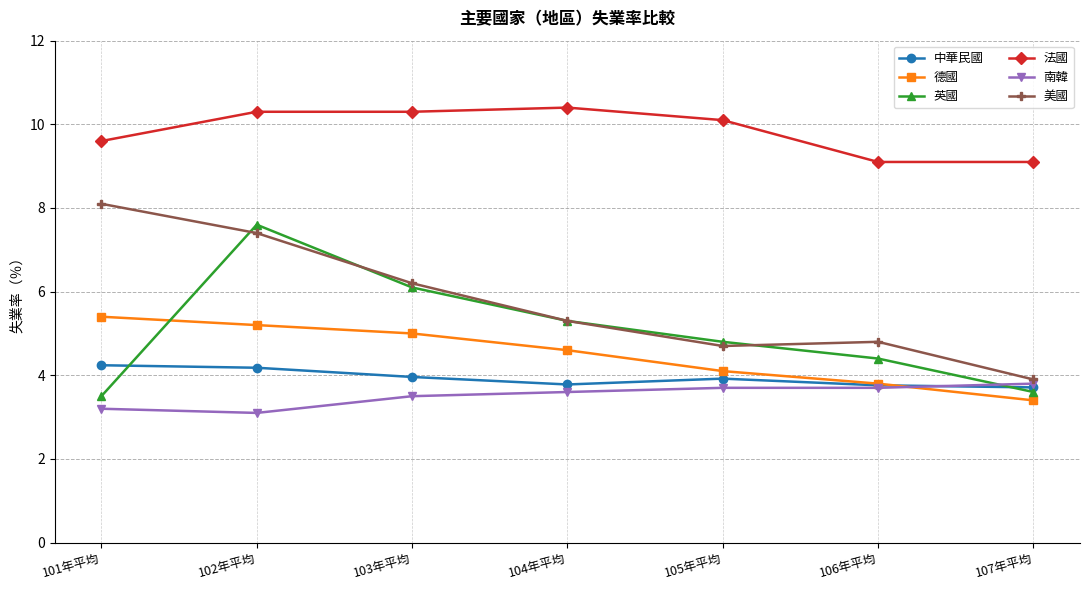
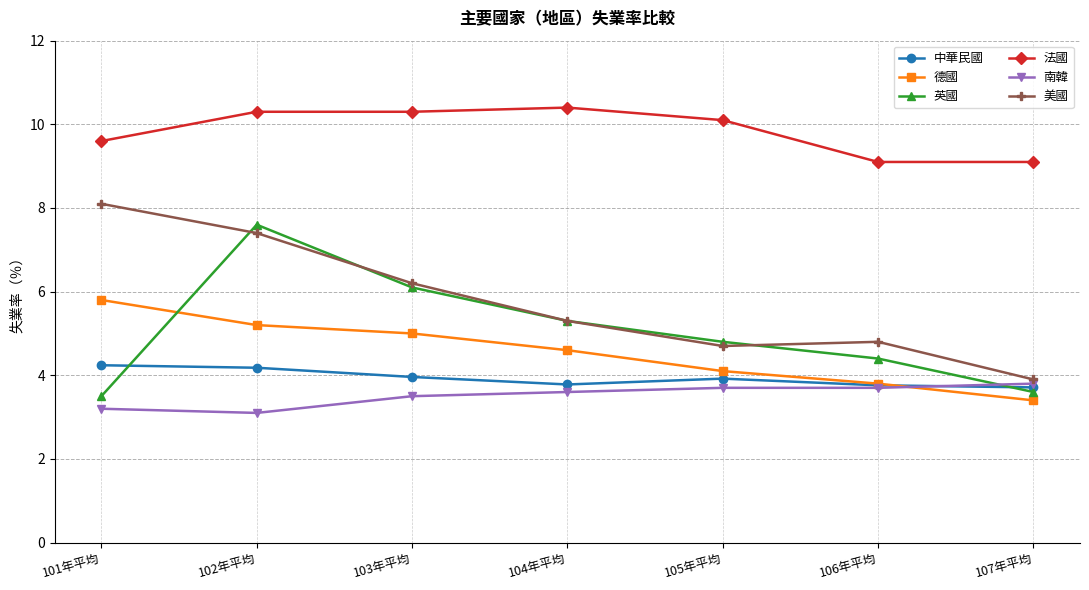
  {
    "中華民國": {
      "101年平均": 4.2,
      "102年平均": 4.2,
      "103年平均": 4.0,
      "104年平均": 3.8,
      "105年平均": 3.9,
      "107年平均": 3.7
    },
    "德國": {
-     "101年平均": 5.4,
+     "101年平均": 5.8,
      "102年平均": 5.2,
      "103年平均": 5.0,
      "104年平均": 4.6,
      "105年平均": 4.1,
      "107年平均": 3.4
    },
    "英國": {
      "101年平均": 3.5,
      "102年平均": 7.6,
      "103年平均": 6.1,
      "105年平均": 4.8,
      "106年平均": 4.4,
      "107年平均": 3.6
    },
    "法國": {
      "101年平均": 9.6,
      "102年平均": 10.3,
      "103年平均": 10.3,
      "104年平均": 10.4,
      "105年平均": 10.1,
      "106年平均": 9.1,
      "107年平均": 9.1
    },
    "南韓": {
      "101年平均": 3.2,
      "102年平均": 3.1,
      "103年平均": 3.5,
      "104年平均": 3.6,
      "105年平均": 3.7,
      "107年平均": 3.8
    },
    "美國": {
      "101年平均": 8.1,
      "102年平均": 7.4,
      "103年平均": 6.2,
      "105年平均": 4.7,
      "106年平均": 4.8,
      "107年平均": 3.9
    }
  }
